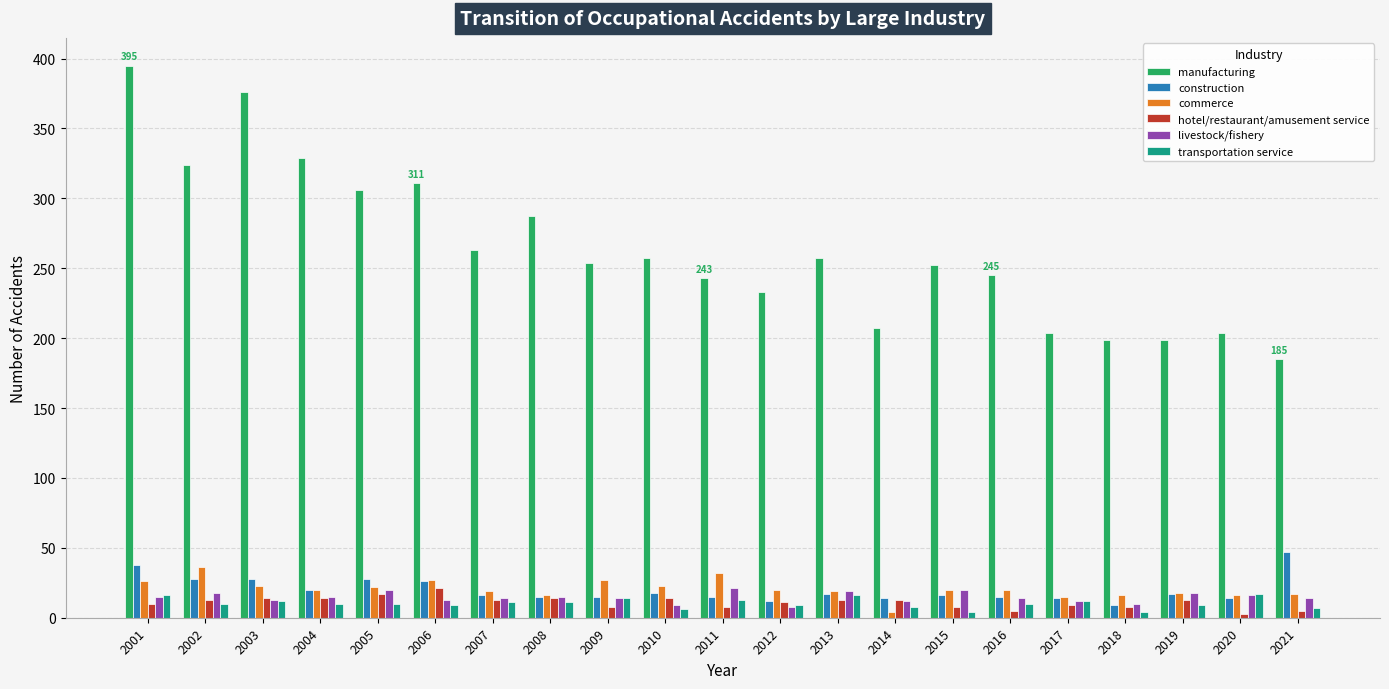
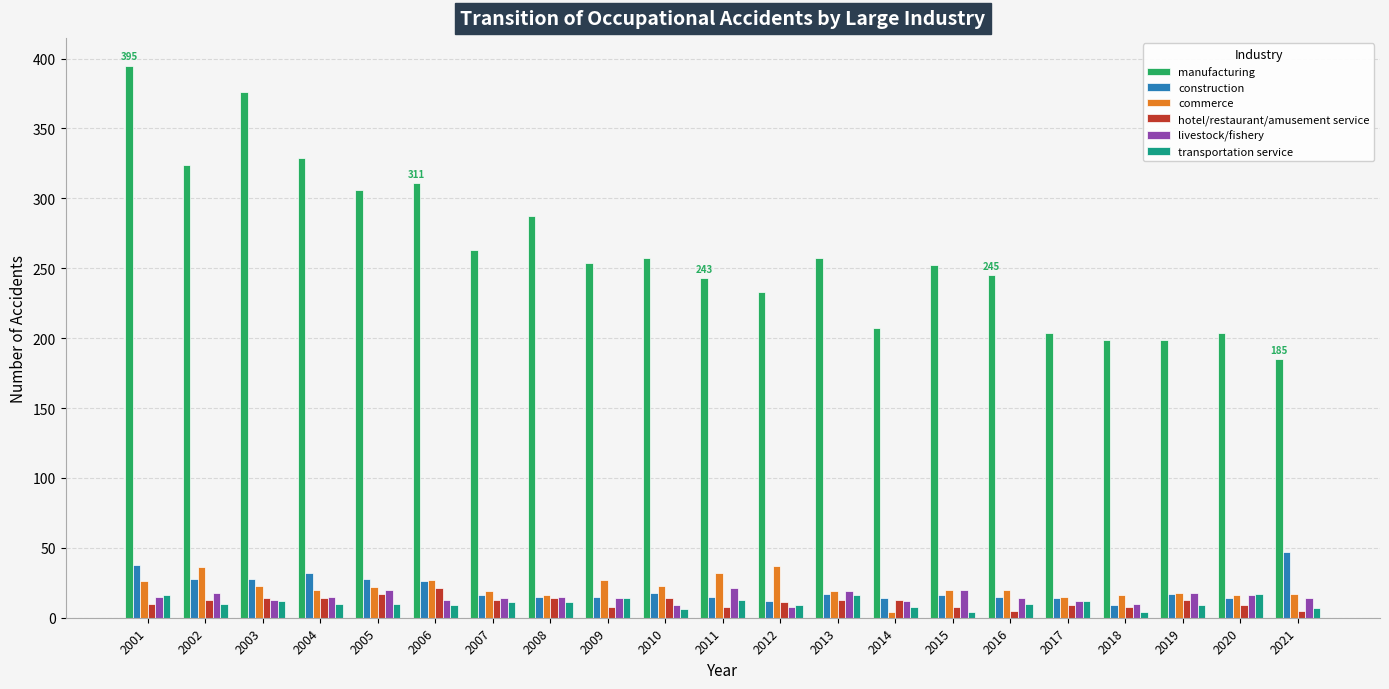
  {
    "construction": {
      "2001": 38,
      "2002": 28,
      "2003": 28,
-     "2004": 20,
+     "2004": 32,
      "2005": 28,
      "2006": 26,
      "2007": 16,
      "2008": 15,
      "2009": 15,
      "2010": 18,
      "2011": 15,
      "2012": 12,
      "2013": 17,
      "2014": 14,
      "2015": 16,
      "2016": 15,
      "2017": 14,
      "2018": 9,
      "2019": 17,
      "2020": 14,
      "2021": 47
    },
    "commerce": {
      "2001": 26,
      "2002": 36,
      "2003": 23,
      "2004": 20,
      "2005": 22,
      "2006": 27,
      "2007": 19,
      "2008": 16,
      "2009": 27,
      "2010": 23,
      "2011": 32,
-     "2012": 20,
+     "2012": 37,
      "2013": 19,
      "2014": 4,
      "2015": 20,
      "2016": 20,
      "2017": 15,
      "2018": 16,
      "2019": 18,
      "2020": 16,
      "2021": 17
    },
    "hotel/restaurant/amusement service": {
      "2001": 10,
      "2002": 13,
      "2003": 14,
      "2004": 14,
      "2005": 17,
      "2006": 21,
      "2007": 13,
      "2008": 14,
      "2009": 8,
      "2010": 14,
      "2011": 8,
      "2012": 11,
      "2013": 13,
      "2014": 13,
      "2015": 8,
      "2016": 5,
      "2017": 9,
      "2018": 8,
      "2019": 13,
-     "2020": 3,
+     "2020": 9,
      "2021": 5
    },
    "livestock/fishery": {
      "2001": 15,
      "2002": 18,
      "2003": 13,
      "2004": 15,
      "2005": 20,
      "2006": 13,
      "2007": 14,
      "2008": 15,
      "2009": 14,
      "2010": 9,
      "2011": 21,
      "2012": 8,
      "2013": 19,
      "2014": 12,
      "2015": 20,
      "2016": 14,
      "2017": 12,
      "2018": 10,
      "2019": 18,
      "2020": 16,
      "2021": 14
    }
  }
